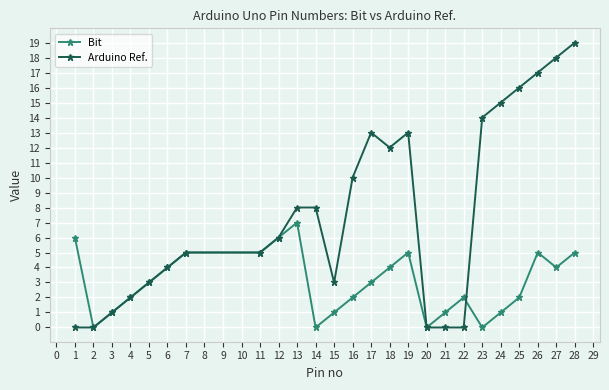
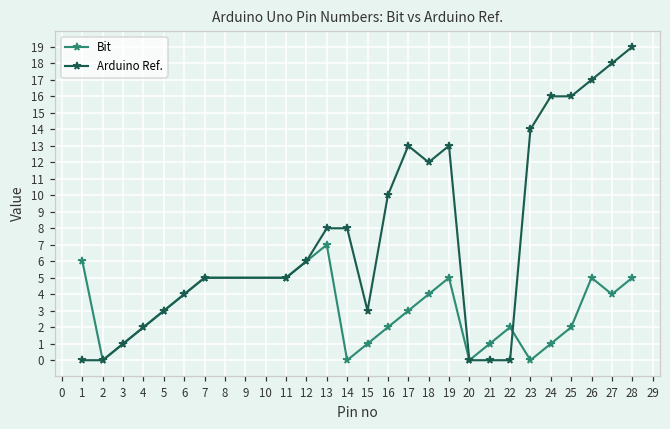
  {
    "Bit": {
      "1": 6,
      "13": 7,
      "14": 0,
      "15": 1,
      "16": 2,
      "17": 3,
      "18": 4,
      "19": 5,
      "21": 1,
      "22": 2,
      "23": 0,
      "24": 1,
      "25": 2,
      "26": 5,
      "27": 4,
      "28": 5
    },
    "Arduino Ref.": {
      "1": 0,
      "13": 8,
      "14": 8,
      "15": 3,
      "16": 10,
      "17": 13,
      "18": 12,
      "19": 13,
      "21": 0,
      "22": 0,
      "23": 14,
-     "24": 15,
+     "24": 16,
      "25": 16,
      "26": 17,
      "27": 18,
      "28": 19
    }
  }
